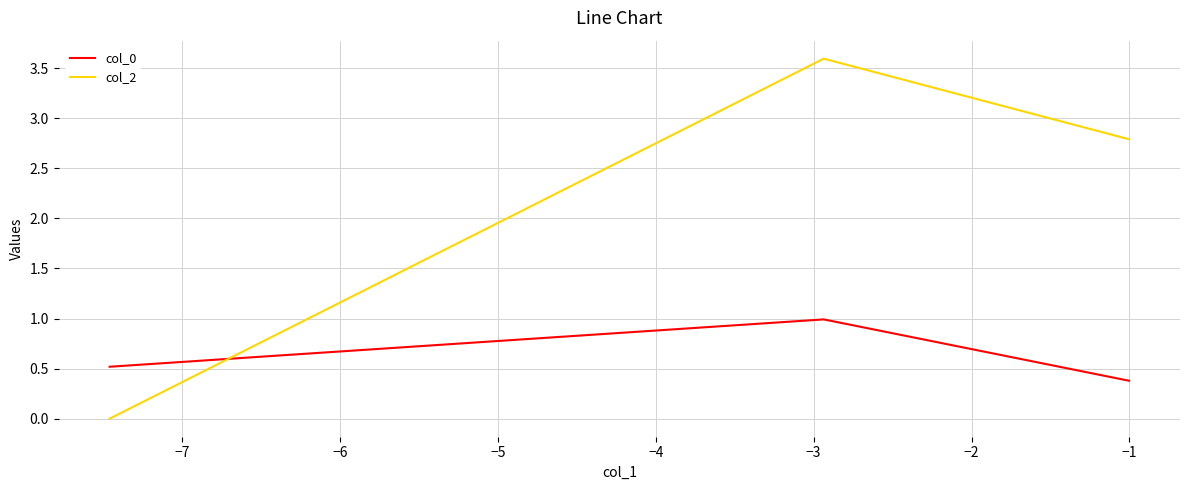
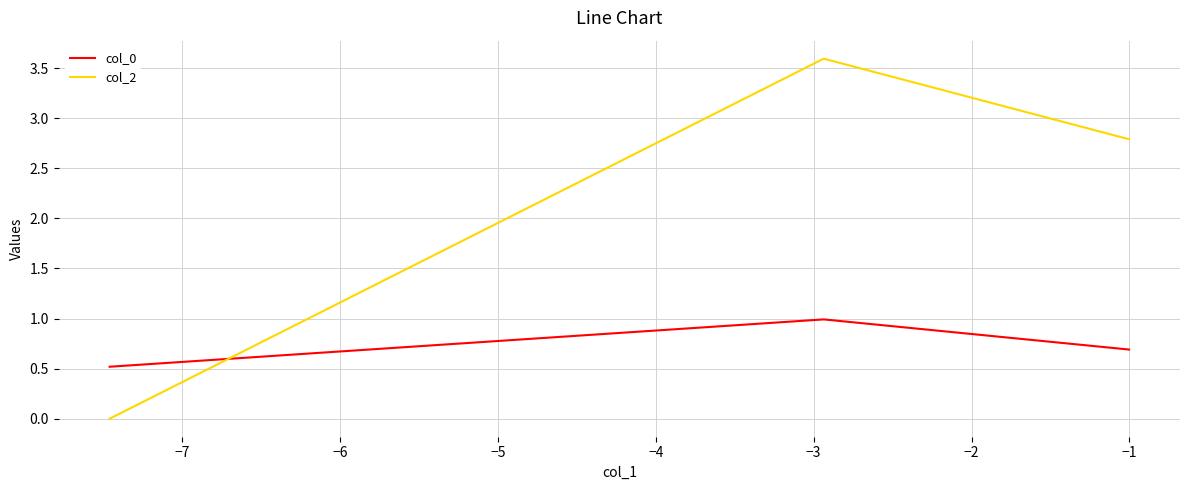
  {
    "col_0": {
-     "−1": 0.38
+     "−1": 0.69
    },
    "col_2": {
      "−1": 2.79
    }
  }
